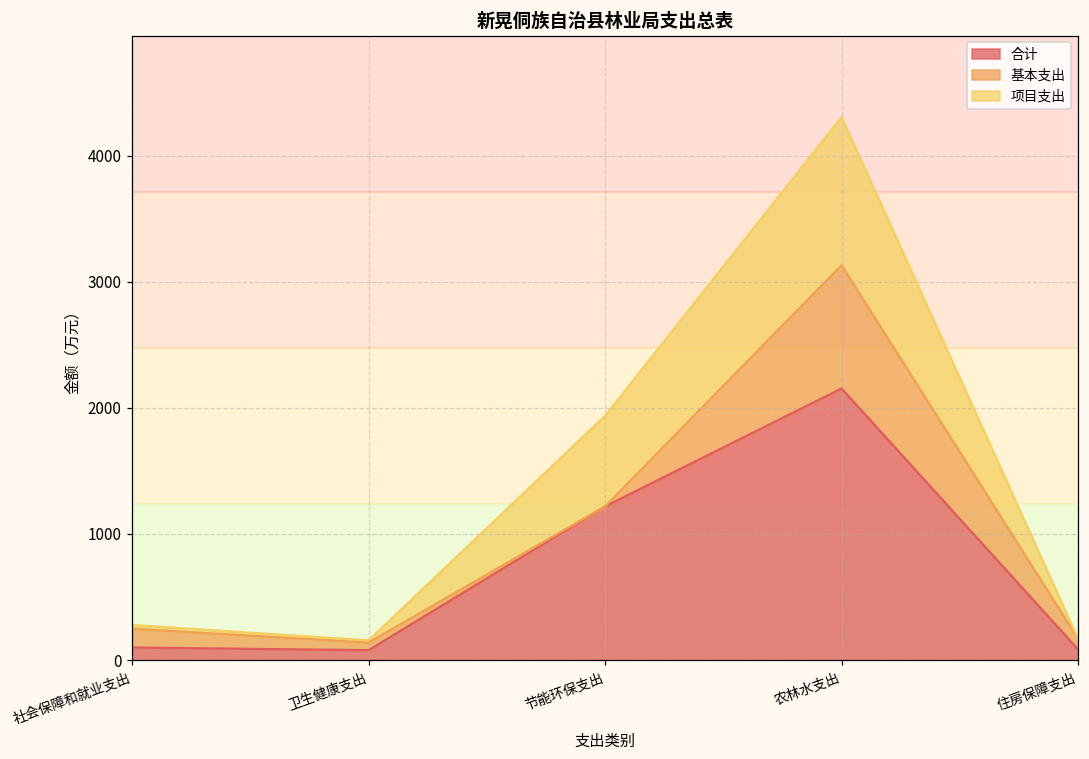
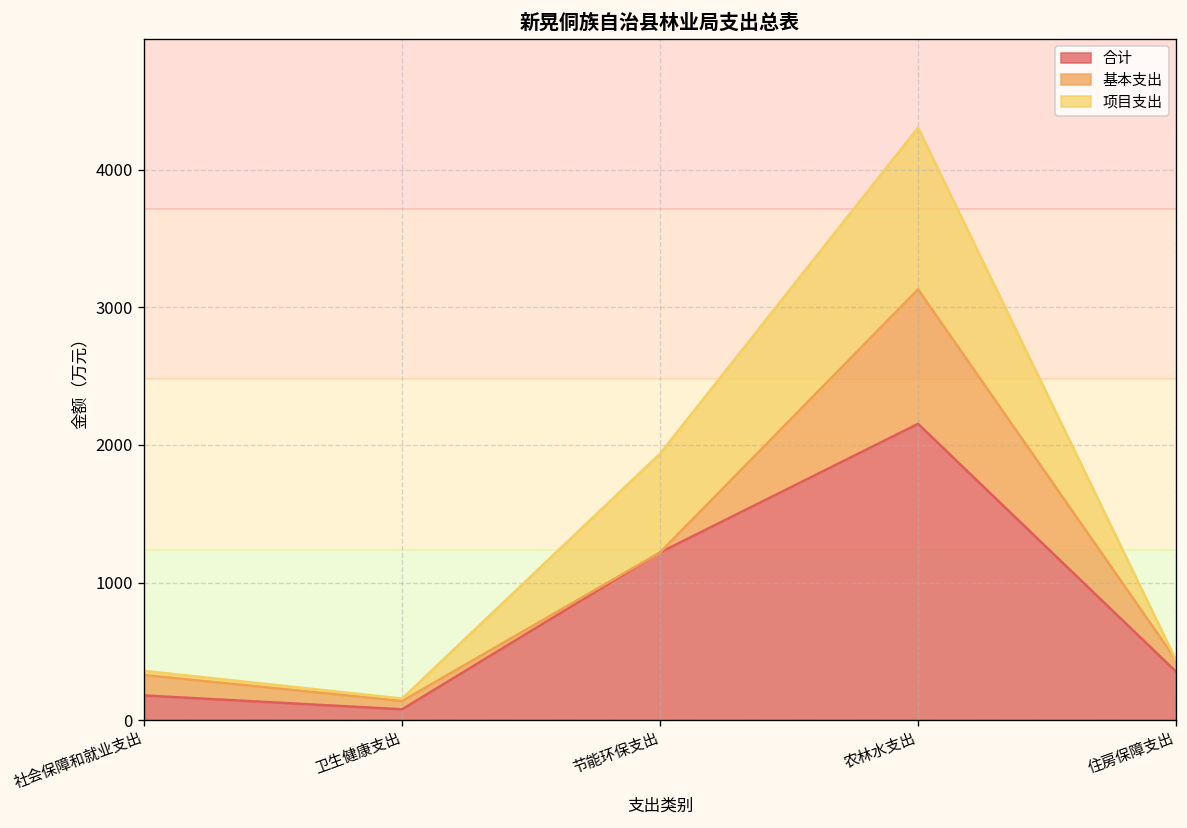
  {
    "合计": {
-     "社会保障和就业支出": 100,
+     "社会保障和就业支出": 180,
      "卫生健康支出": 80,
      "农林水支出": 2150,
-     "住房保障支出": 80
+     "住房保障支出": 350
    }
  }
